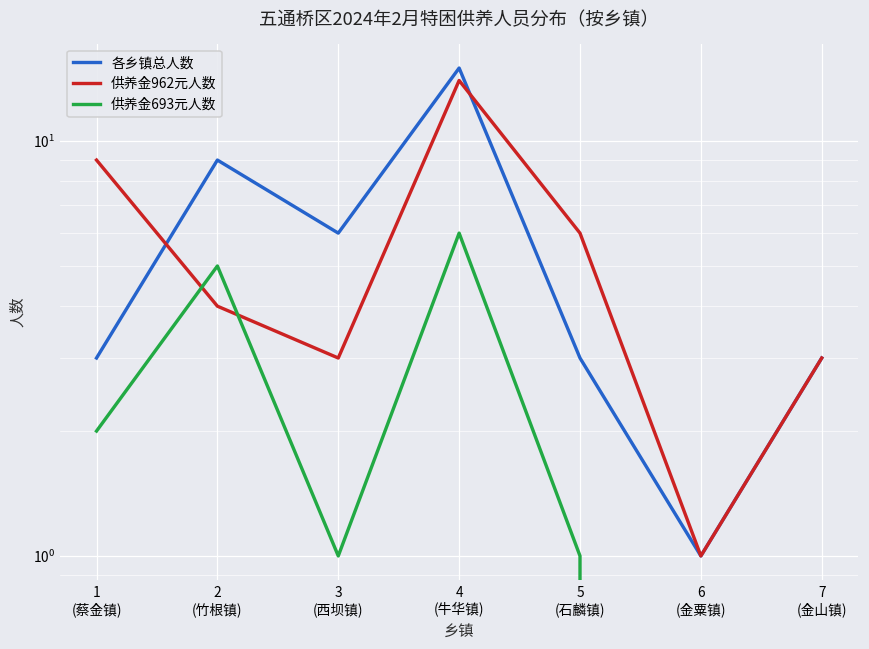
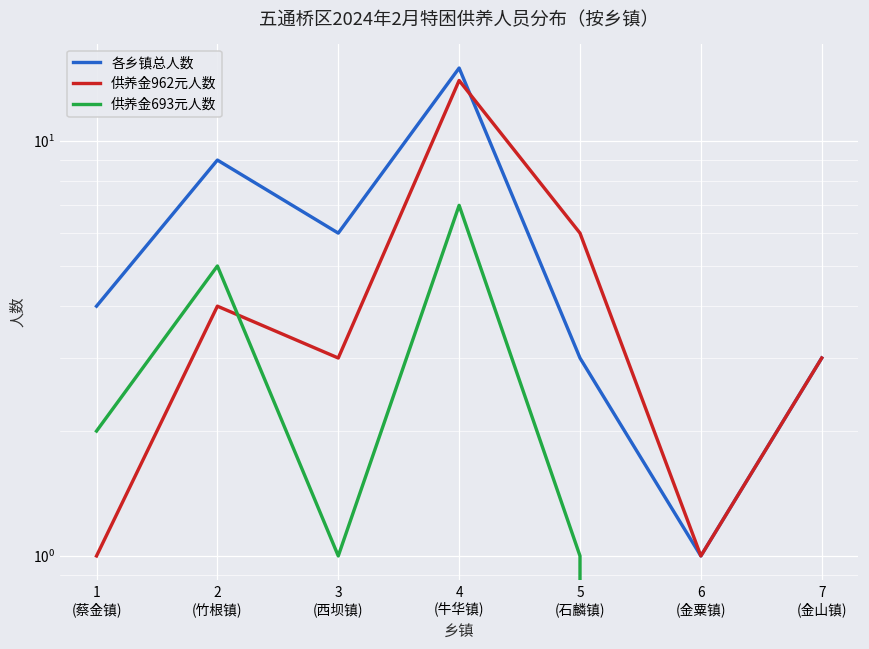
  {
    "各乡镇总人数": {
-     "1 (蔡金镇)": 3,
+     "1 (蔡金镇)": 4,
      "2 (竹根镇)": 9,
      "3 (西坝镇)": 6,
      "4 (牛华镇)": 15,
      "5 (石麟镇)": 3
    },
    "供养金962元人数": {
-     "1 (蔡金镇)": 9,
+     "1 (蔡金镇)": 1,
      "2 (竹根镇)": 4,
      "3 (西坝镇)": 3,
      "4 (牛华镇)": 14,
      "5 (石麟镇)": 6
    },
    "供养金693元人数": {
      "1 (蔡金镇)": 2,
      "2 (竹根镇)": 5,
      "3 (西坝镇)": 1,
-     "4 (牛华镇)": 6,
+     "4 (牛华镇)": 7,
      "5 (石麟镇)": 1
    }
  }
